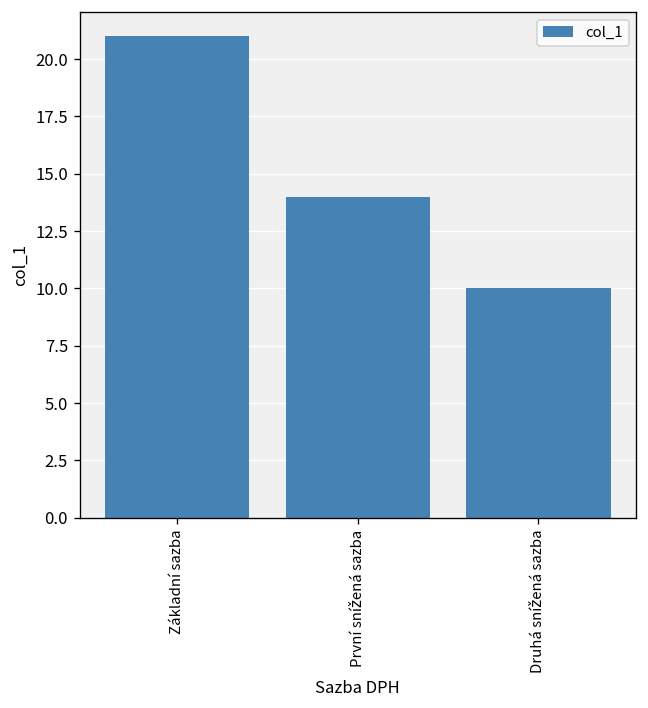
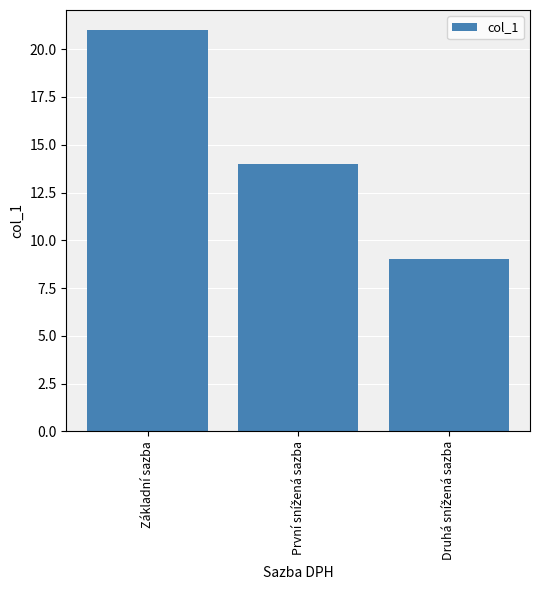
  {
    "Základní sazba": 21,
    "První snížená sazba": 14,
-   "Druhá snížená sazba": 10
+   "Druhá snížená sazba": 9
  }
